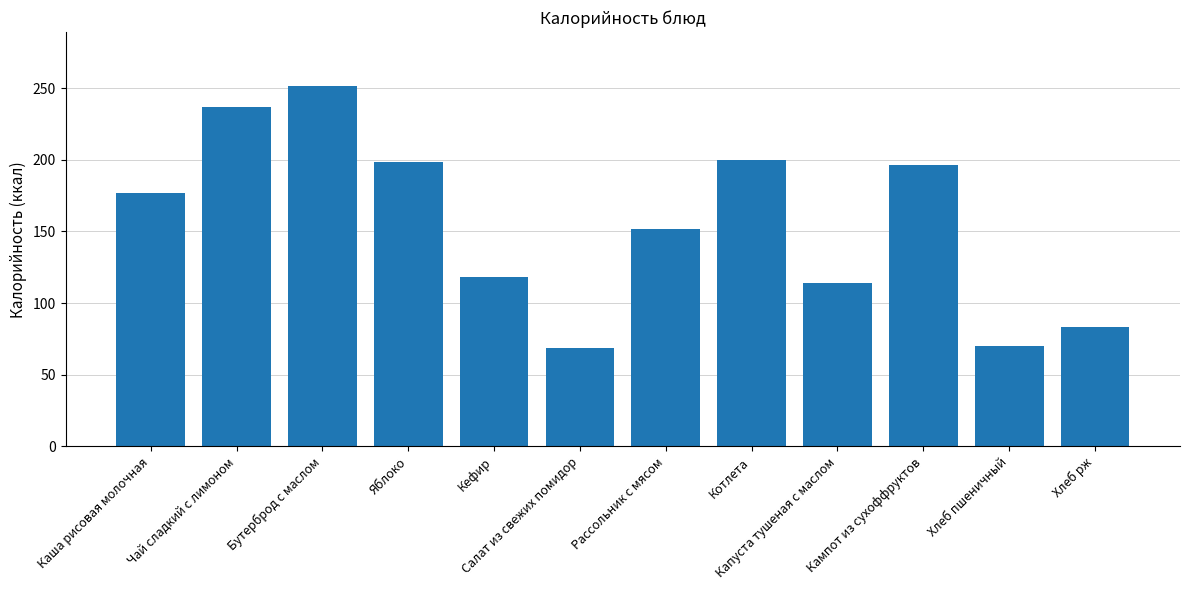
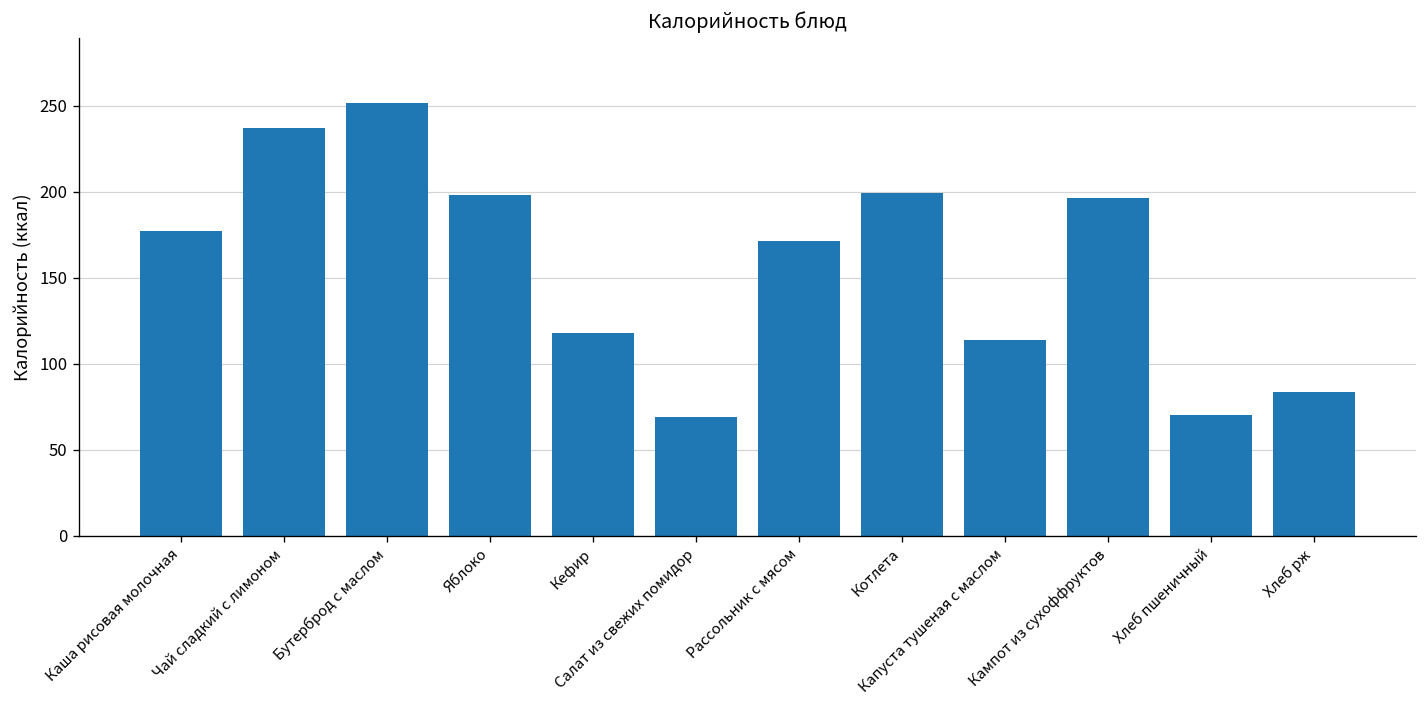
  {
    "Каша рисовая молочная": 177,
    "Чай сладкий с лимоном": 237,
    "Бутерброд с маслом": 252,
    "Яблоко": 198,
    "Кефир": 118,
    "Салат из свежих помидор": 69,
-   "Рассольник с мясом": 152,
+   "Рассольник с мясом": 171,
    "Котлета": 200,
    "Капуста тушеная с маслом": 114,
    "Кампот из сухоффруктов": 196,
    "Хлеб пшеничный": 70,
    "Хлеб рж": 83
  }
